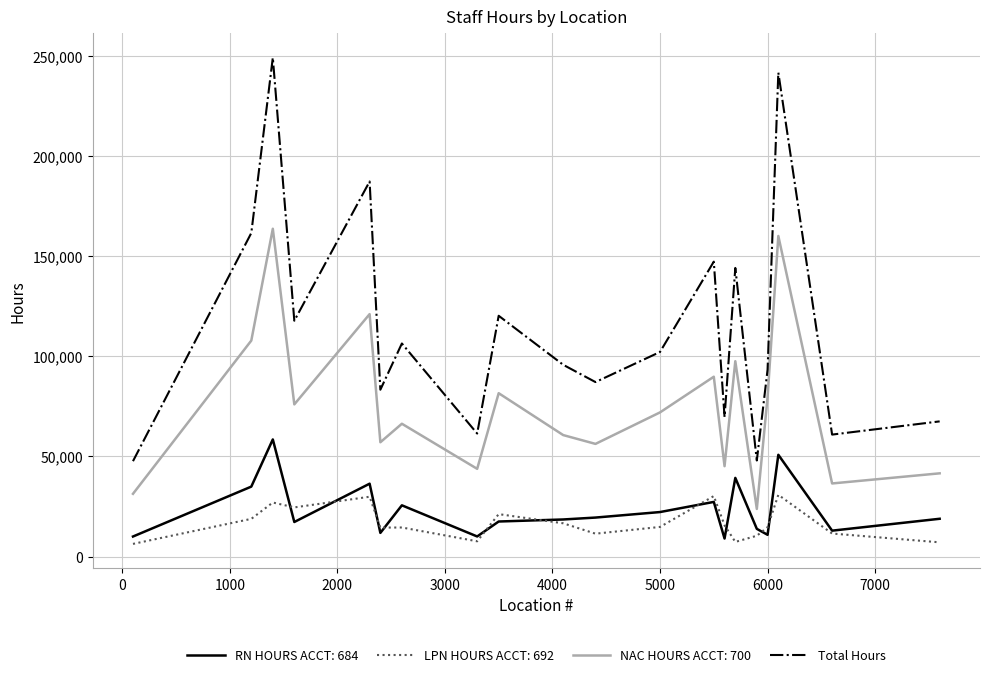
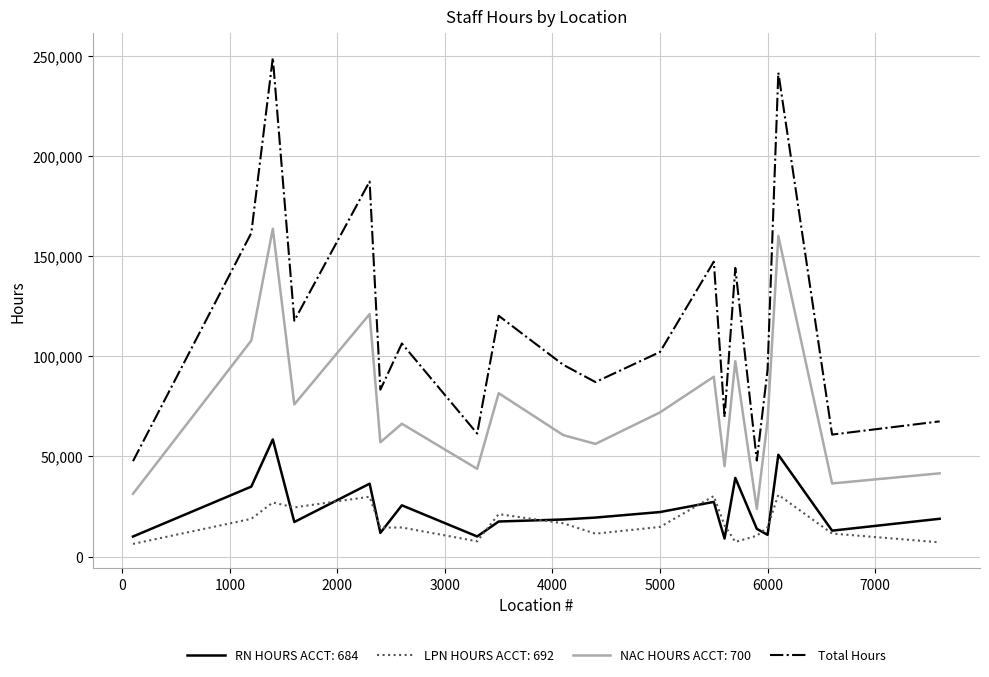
  {
    "LPN HOURS ACCT: 692": {
      "5000": "15,000",
      "6000": "15,000"
    },
    "NAC HOURS ACCT: 700": {
      "5000": "72,000",
-     "6000": "80,000"
+     "6000": "68,000"
    }
  }
